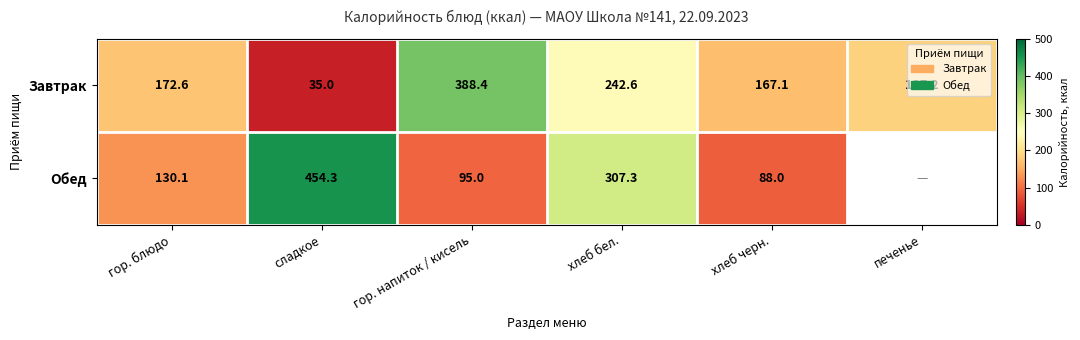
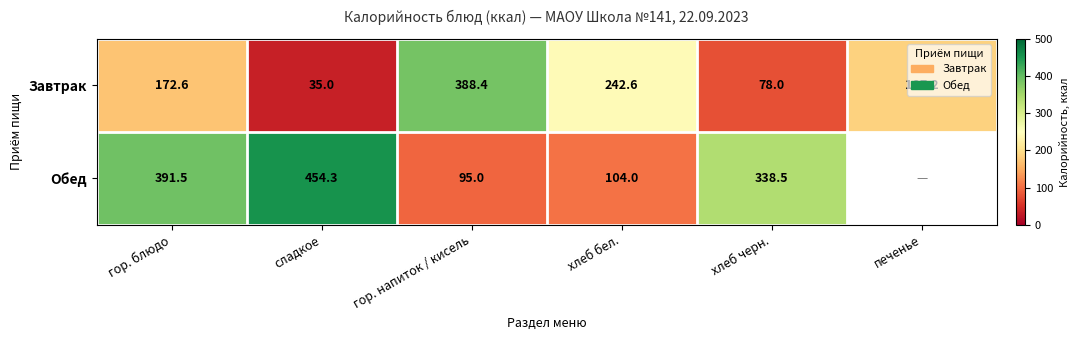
  {
    "Завтрак": {
      "гор. блюдо": 172.6,
      "сладкое": 35.0,
      "гор. напиток / кисель": 388.4,
      "хлеб бел.": 242.6,
-     "хлеб черн.": 167.1
+     "хлеб черн.": 78.0
    },
    "Обед": {
-     "гор. блюдо": 130.1,
+     "гор. блюдо": 391.5,
      "сладкое": 454.3,
      "гор. напиток / кисель": 95.0,
-     "хлеб бел.": 307.3,
-     "хлеб черн.": 88.0
+     "хлеб бел.": 104.0,
+     "хлеб черн.": 338.5
    }
  }
